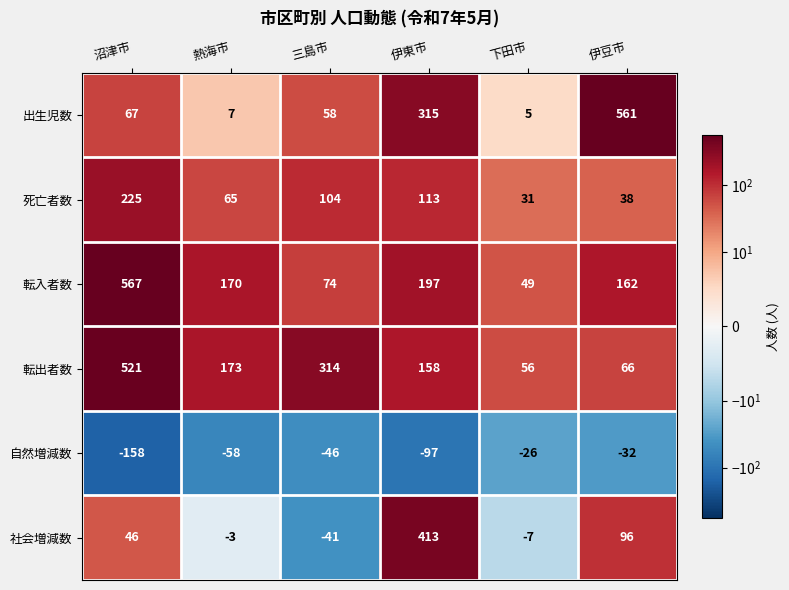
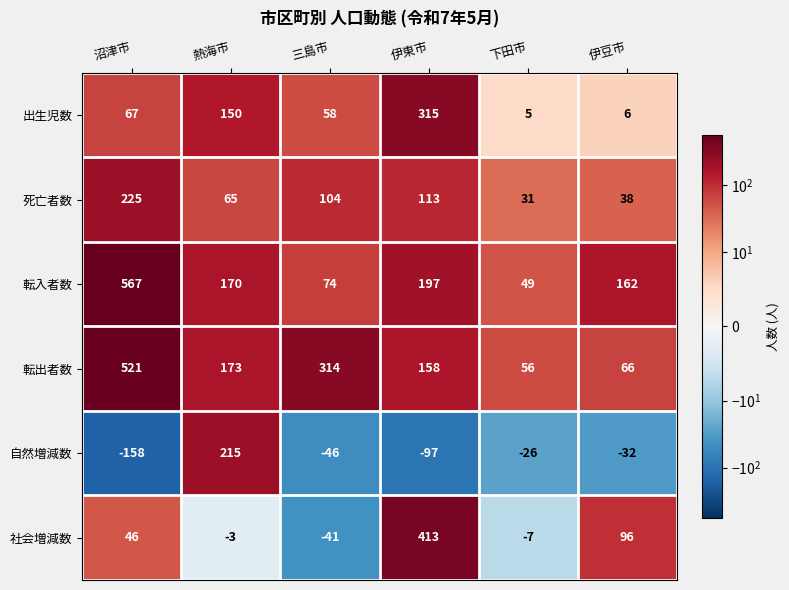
  {
    "出生児数": {
      "沼津市": 67,
-     "熱海市": 7,
+     "熱海市": 150,
      "三島市": 58,
      "伊東市": 315,
      "下田市": 5,
-     "伊豆市": 561
+     "伊豆市": 6
    },
    "死亡者数": {
      "沼津市": 225,
      "熱海市": 65,
      "三島市": 104,
      "伊東市": 113,
      "下田市": 31,
      "伊豆市": 38
    },
    "転入者数": {
      "沼津市": 567,
      "熱海市": 170,
      "三島市": 74,
      "伊東市": 197,
      "下田市": 49,
      "伊豆市": 162
    },
    "転出者数": {
      "沼津市": 521,
      "熱海市": 173,
      "三島市": 314,
      "伊東市": 158,
      "下田市": 56,
      "伊豆市": 66
    },
    "自然増減数": {
      "沼津市": -158,
-     "熱海市": -58,
+     "熱海市": 215,
      "三島市": -46,
      "伊東市": -97,
      "下田市": -26,
      "伊豆市": -32
    },
    "社会増減数": {
      "沼津市": 46,
      "熱海市": -3,
      "三島市": -41,
      "伊東市": 413,
      "下田市": -7,
      "伊豆市": 96
    }
  }
